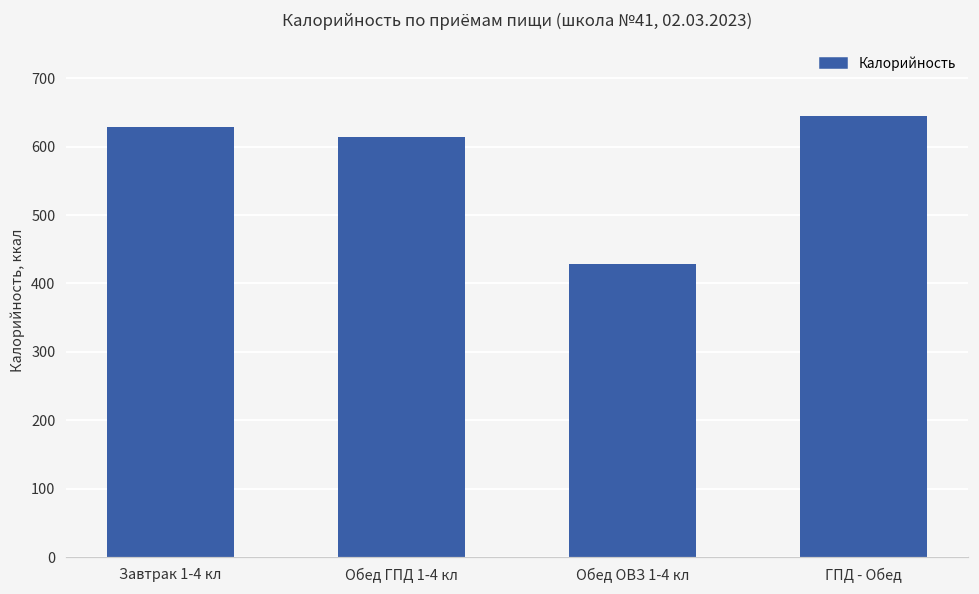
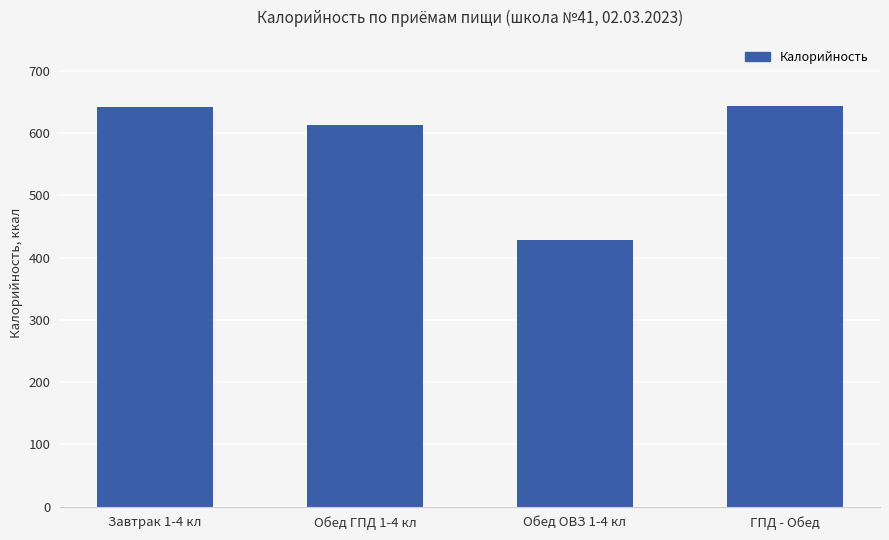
  {
-   "Завтрак 1-4 кл": 630,
+   "Завтрак 1-4 кл": 640,
    "Обед ГПД 1-4 кл": 610,
    "Обед ОВЗ 1-4 кл": 430,
    "ГПД - Обед": 640
  }
